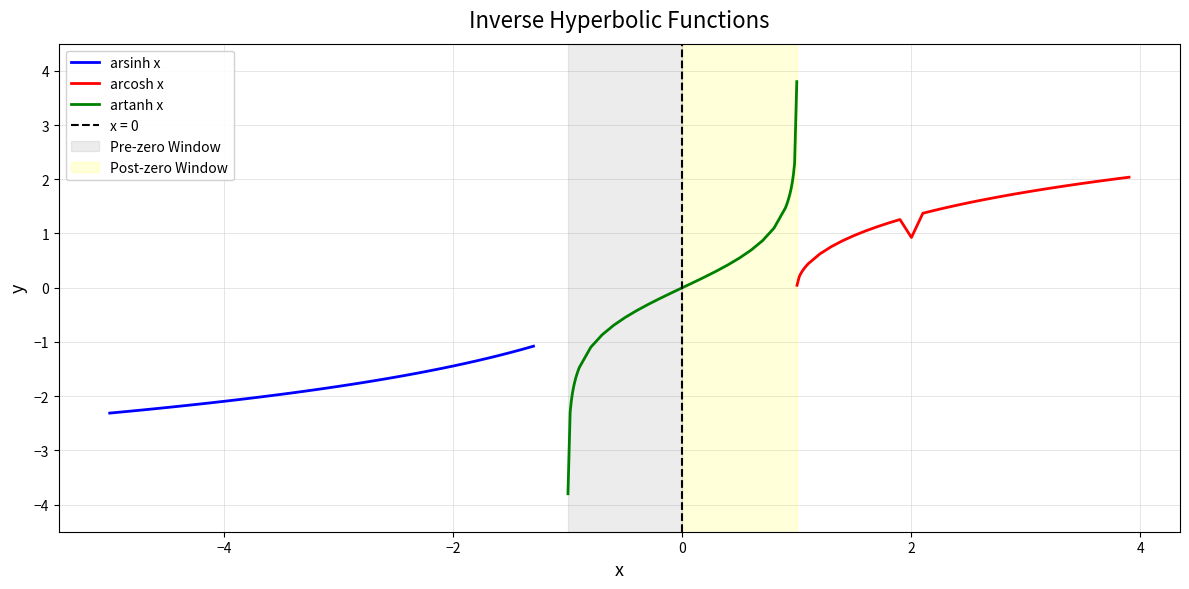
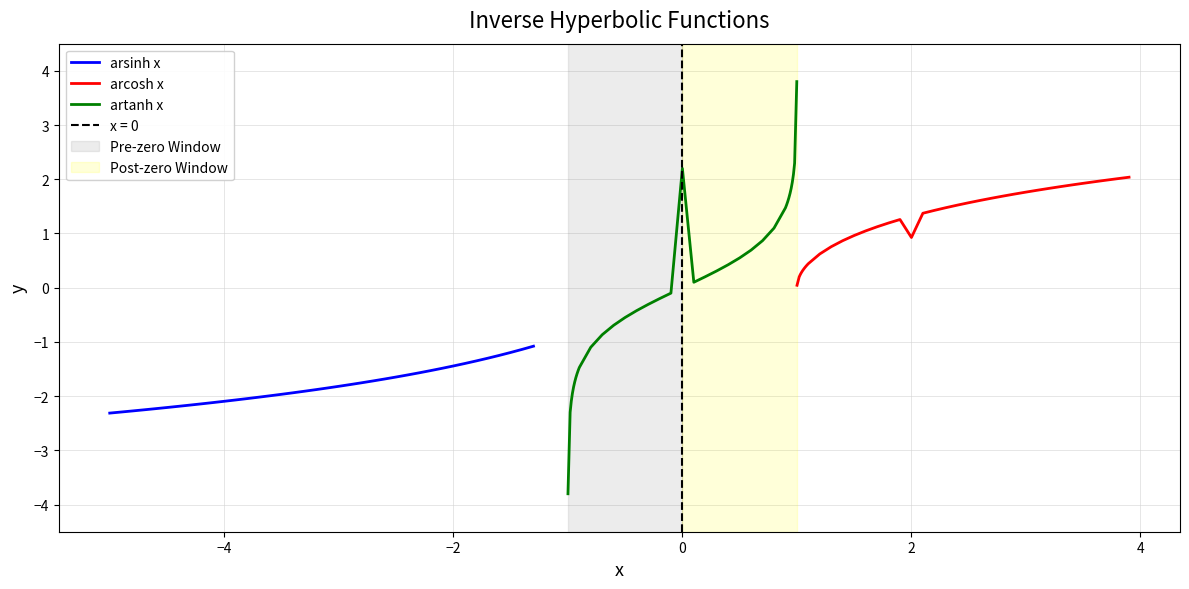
  {
    "arsinh x": {
      "−4": -2.1,
      "−2": -1.4
    },
    "arcosh x": {
      "2": 0.9
    },
    "artanh x": {
-     "0": 0.0
+     "0": 2.2
    }
  }
